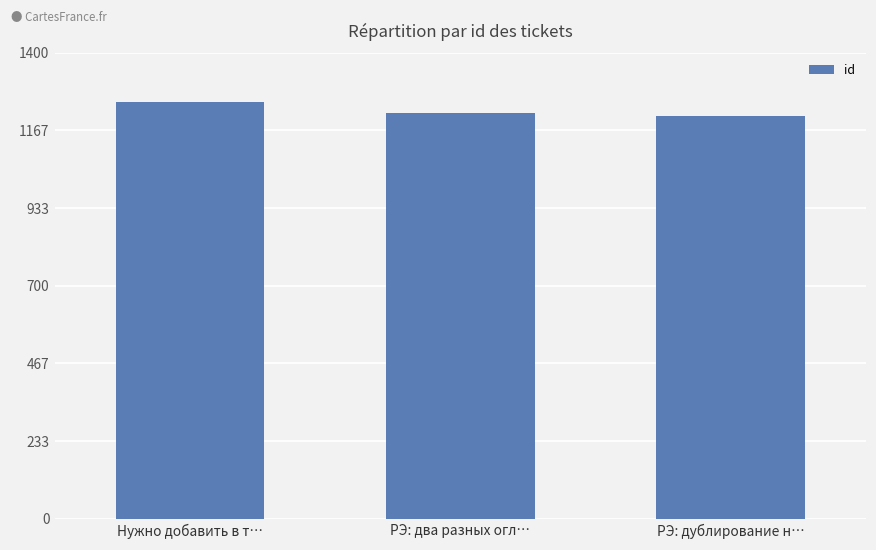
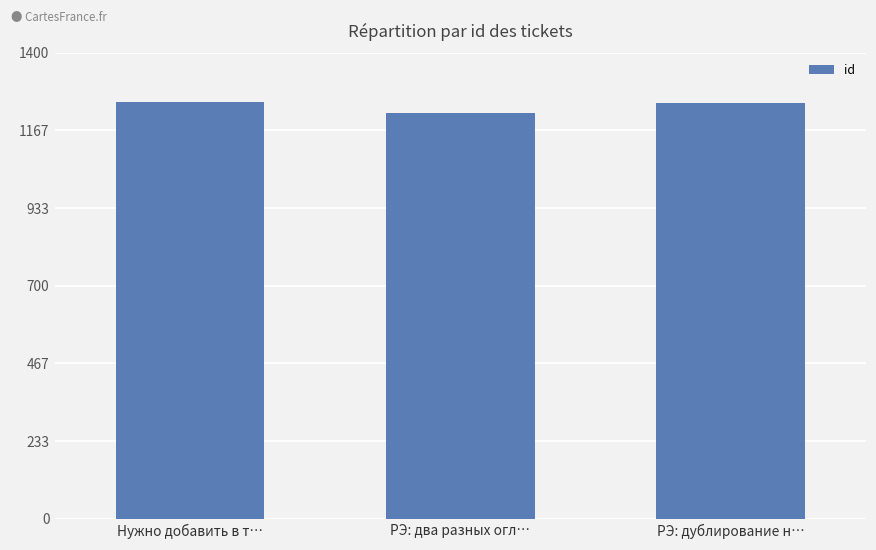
  {
    "Нужно добавить в т…": 1250,
    "РЭ: два разных огл…": 1220,
-   "РЭ: дублирование н…": 1210
+   "РЭ: дублирование н…": 1250
  }
